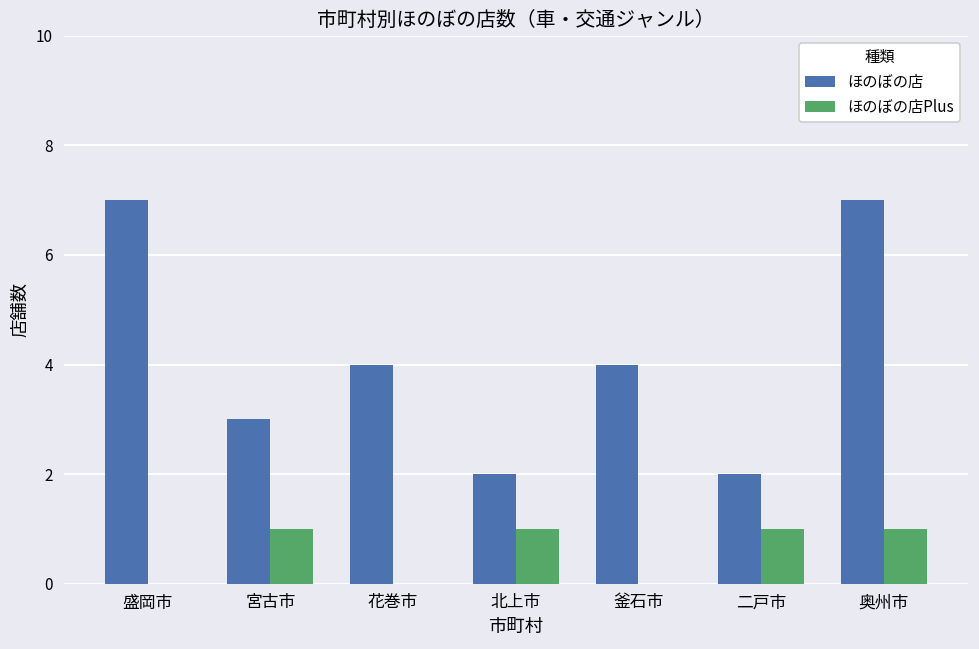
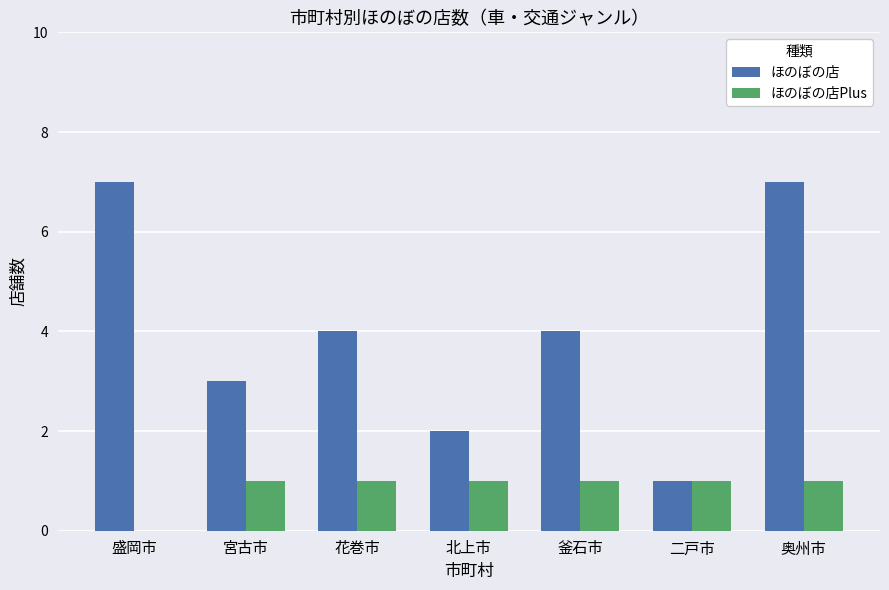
  {
    "ほのぼの店": {
      "盛岡市": 7,
      "宮古市": 3,
      "花巻市": 4,
      "北上市": 2,
      "釜石市": 4,
-     "二戸市": 2,
+     "二戸市": 1,
      "奥州市": 7
    },
    "ほのぼの店Plus": {
      "盛岡市": 0,
      "宮古市": 1,
-     "花巻市": 0,
+     "花巻市": 1,
      "北上市": 1,
-     "釜石市": 0,
+     "釜石市": 1,
      "二戸市": 1,
      "奥州市": 1
    }
  }
